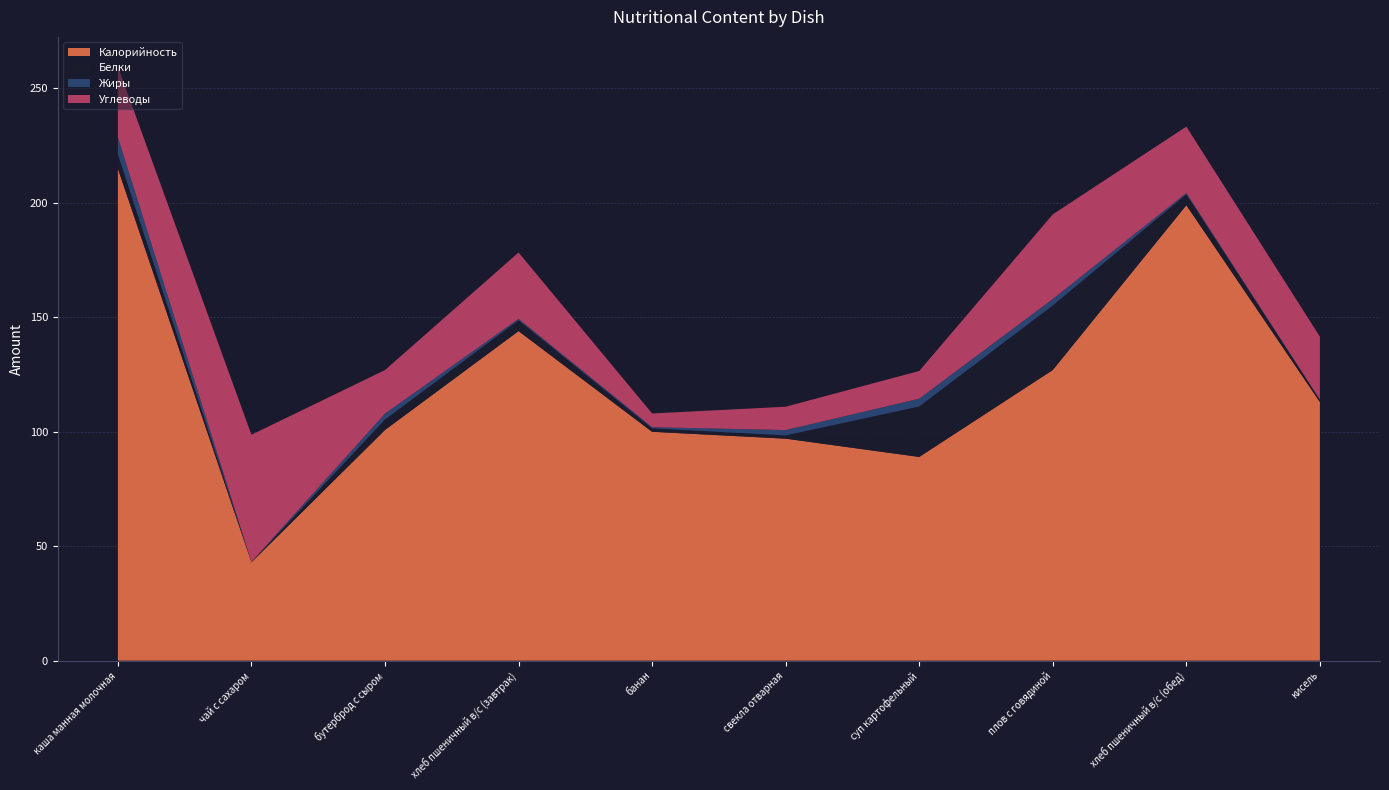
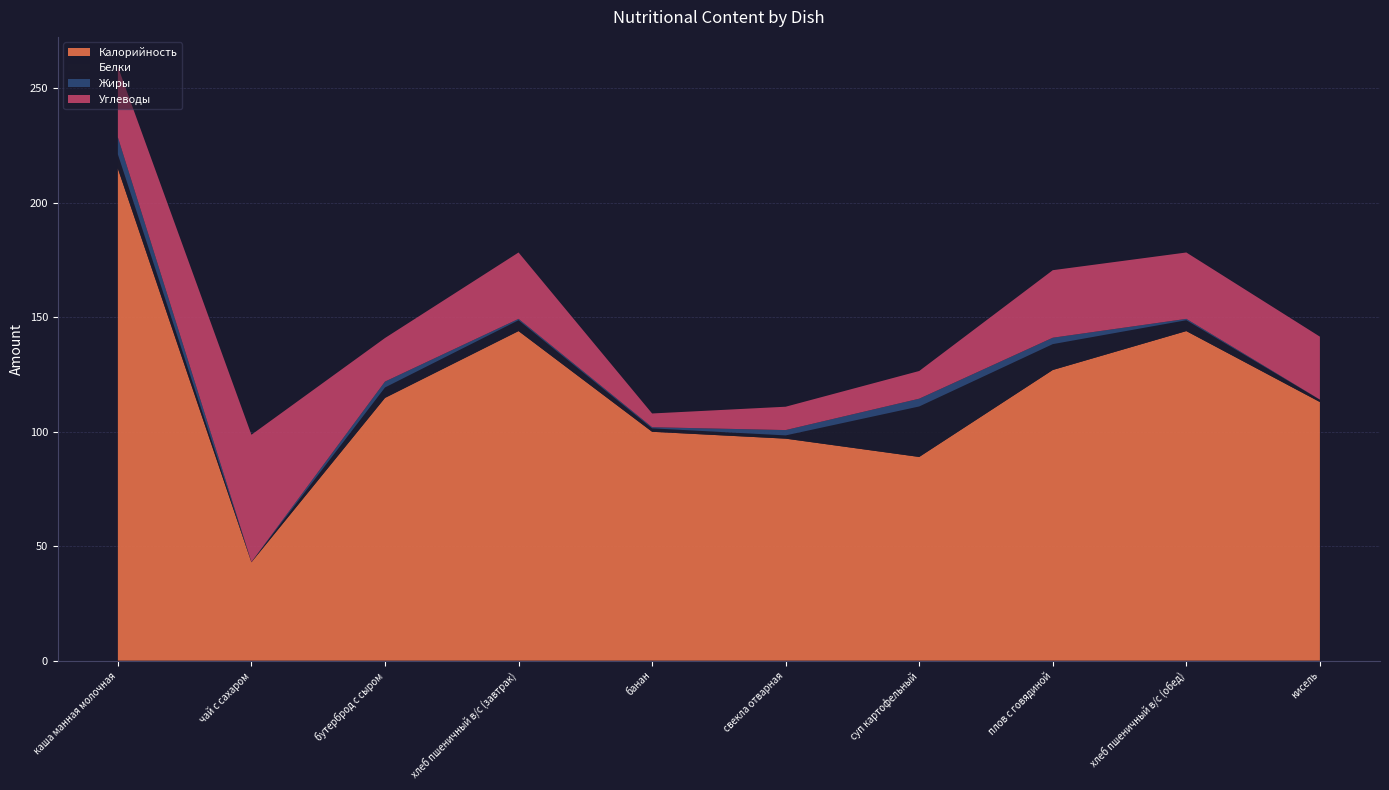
  {
    "Калорийность": {
-     "бутерброд с сыром": 101,
-     "хлеб пшеничный в/с (обед)": 199
+     "бутерброд с сыром": 115,
+     "хлеб пшеничный в/с (обед)": 144
    },
    "Белки": {
      "каша манная молочная": 6,
      "бутерброд с сыром": 5,
      "свекла отварная": 1,
      "суп картофельный": 22,
-     "плов с говядиной": 28
+     "плов с говядиной": 11
    },
    "Жиры": {
      "каша манная молочная": 7,
      "бутерброд с сыром": 3,
      "свекла отварная": 2,
      "суп картофельный": 3,
      "плов с говядиной": 3
    },
    "Углеводы": {
      "чай с сахаром": 56,
      "бутерброд с сыром": 19,
      "хлеб пшеничный в/с (завтрак)": 29,
      "банан": 6,
      "свекла отварная": 10,
      "суп картофельный": 12,
-     "плов с говядиной": 37,
+     "плов с говядиной": 30,
      "хлеб пшеничный в/с (обед)": 29,
      "кисель": 28
    }
  }
